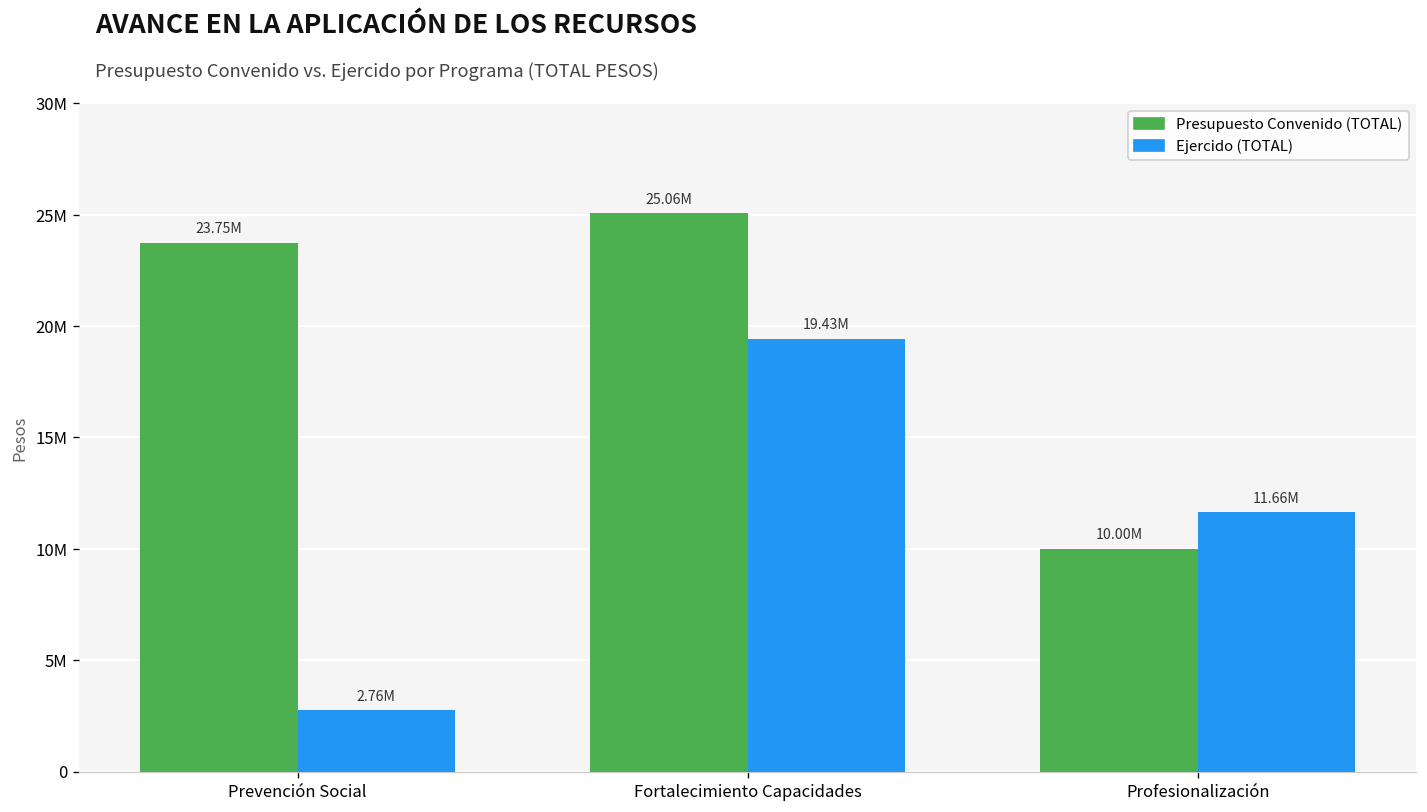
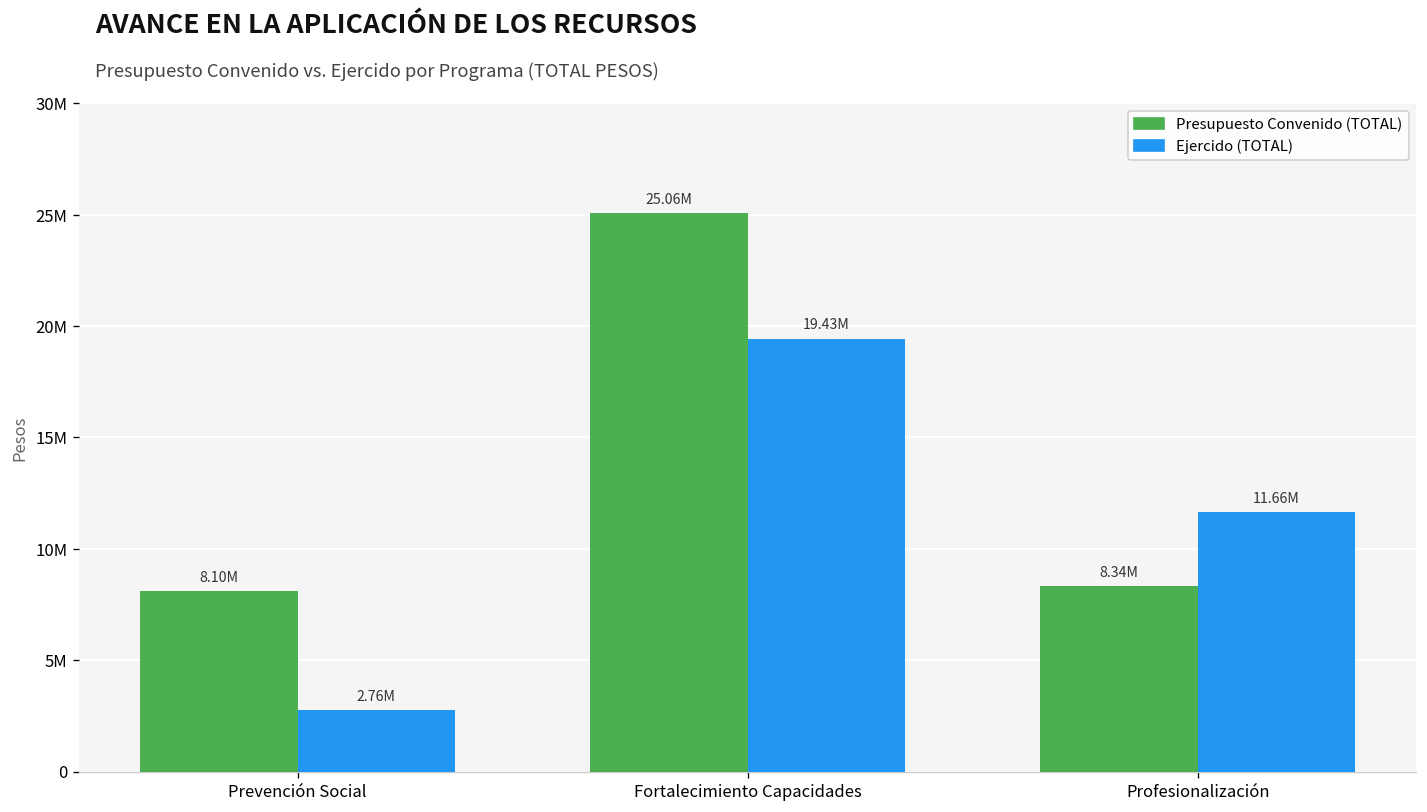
  {
    "Presupuesto Convenido (TOTAL)": {
-     "Prevención Social": "23.75M",
+     "Prevención Social": "8.10M",
      "Fortalecimiento Capacidades": "25.06M",
-     "Profesionalización": "10.00M"
+     "Profesionalización": "8.34M"
    },
    "Ejercido (TOTAL)": {
      "Prevención Social": "2.76M",
      "Fortalecimiento Capacidades": "19.43M",
      "Profesionalización": "11.66M"
    }
  }
